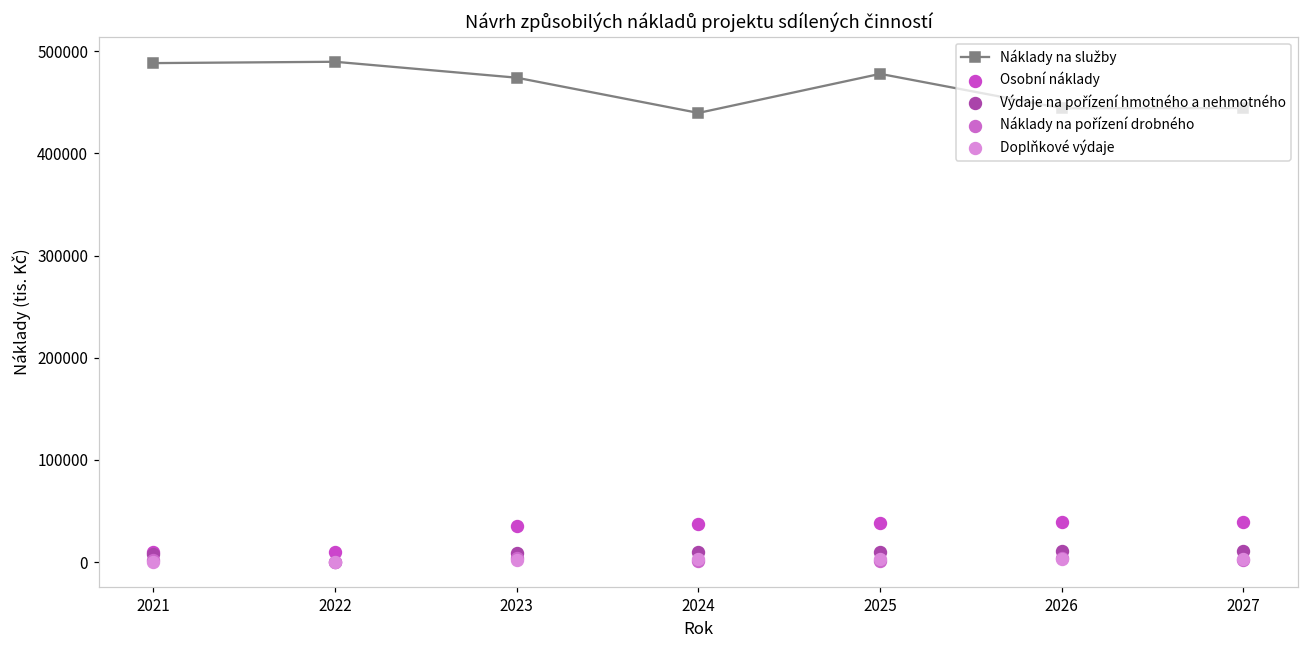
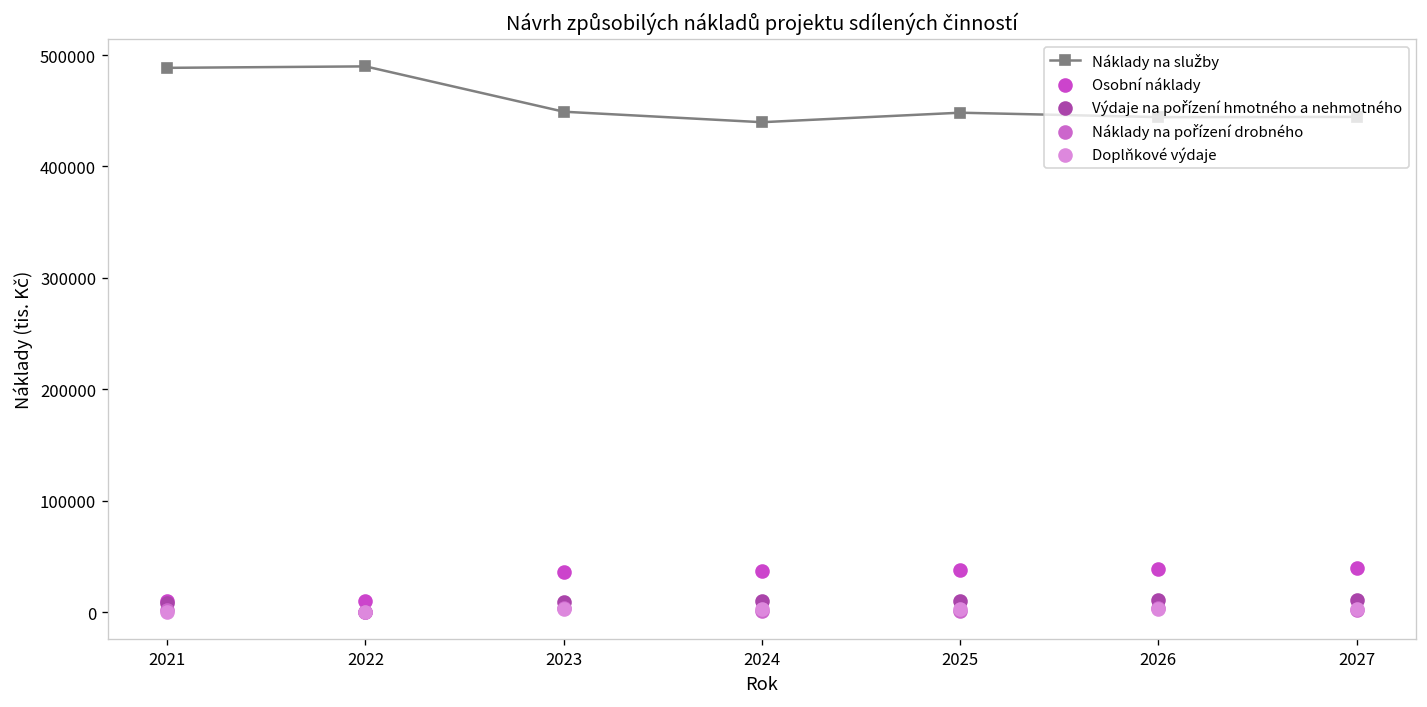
  {
    "Náklady na služby": {
      "2021": 490000,
      "2022": 490000,
-     "2023": 470000,
+     "2023": 450000,
      "2024": 440000,
-     "2025": 480000
+     "2025": 450000
    }
  }
